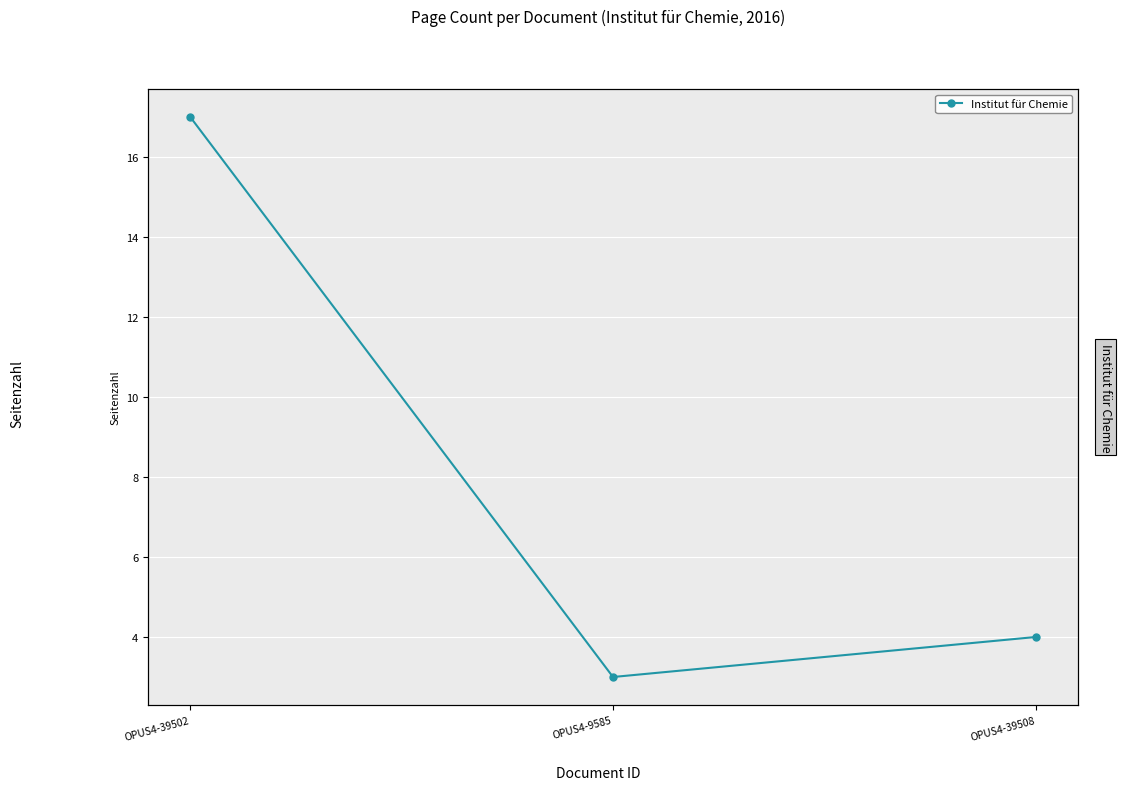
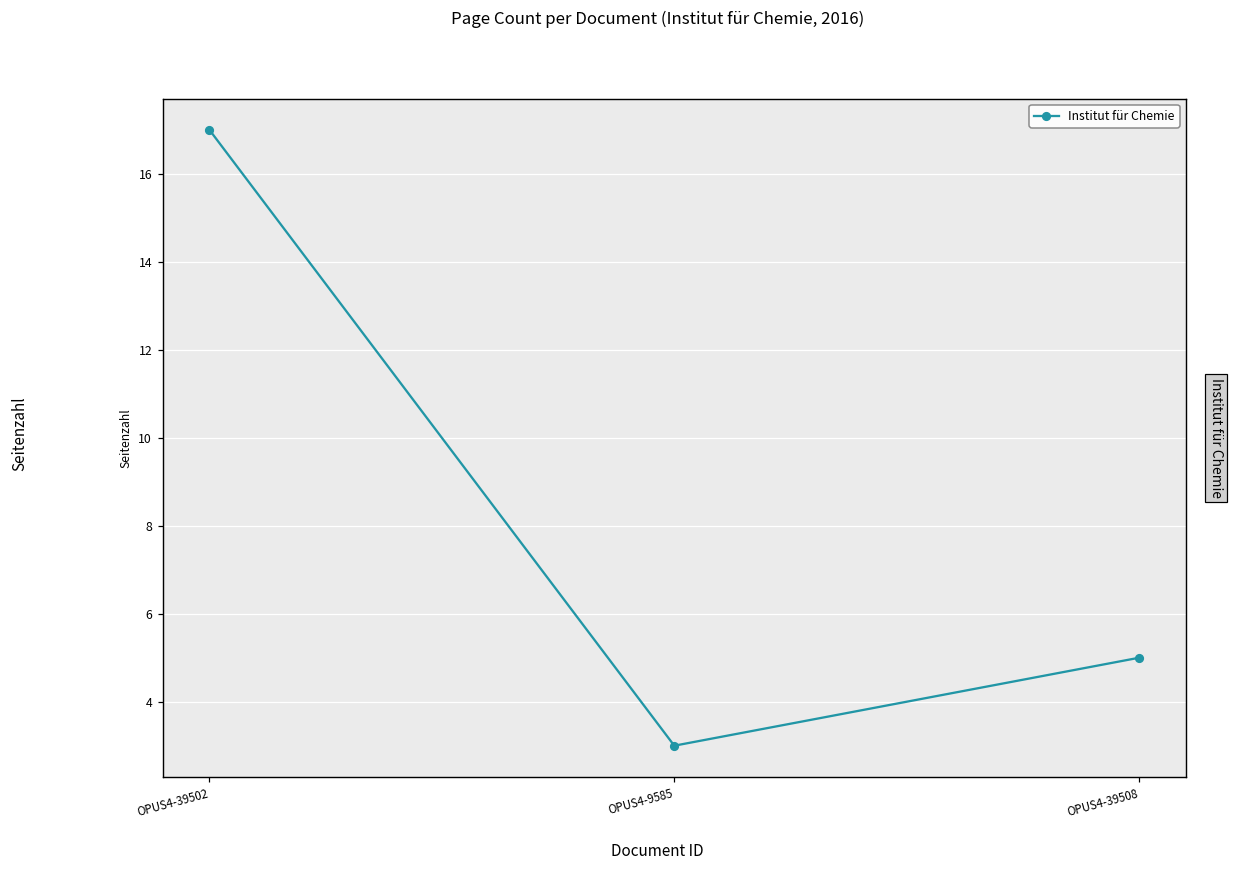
  {
    "OPUS4-39502": 17,
    "OPUS4-9585": 3,
-   "OPUS4-39508": 4
+   "OPUS4-39508": 5
  }
